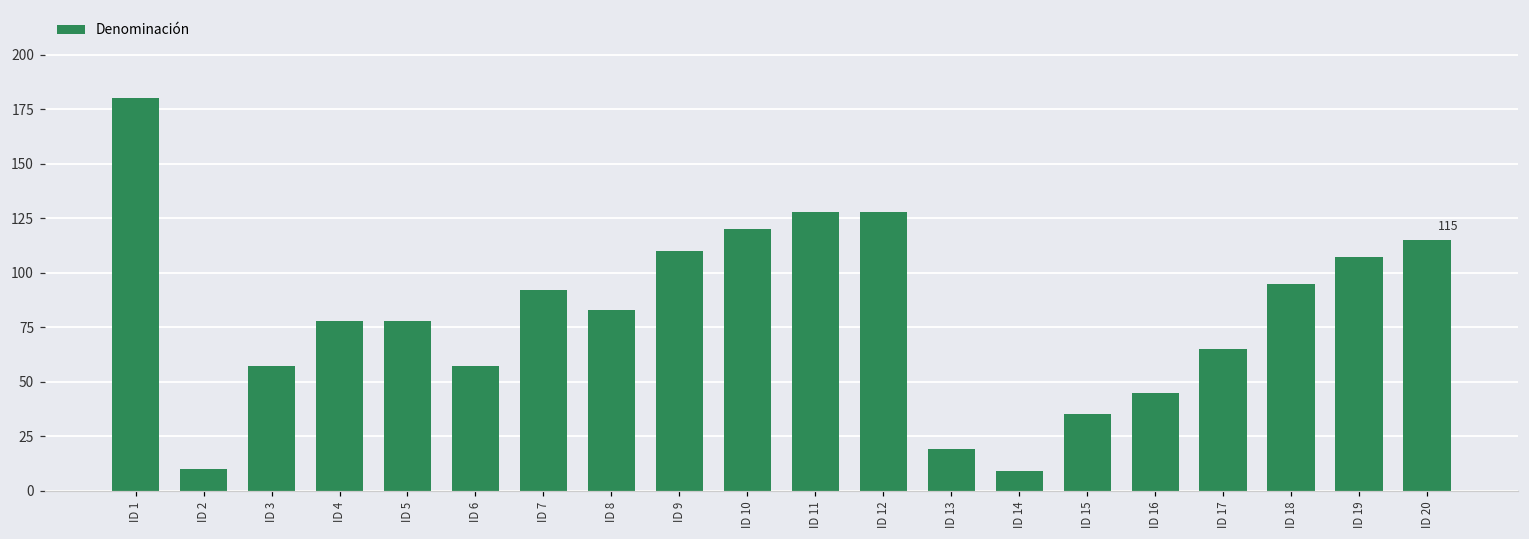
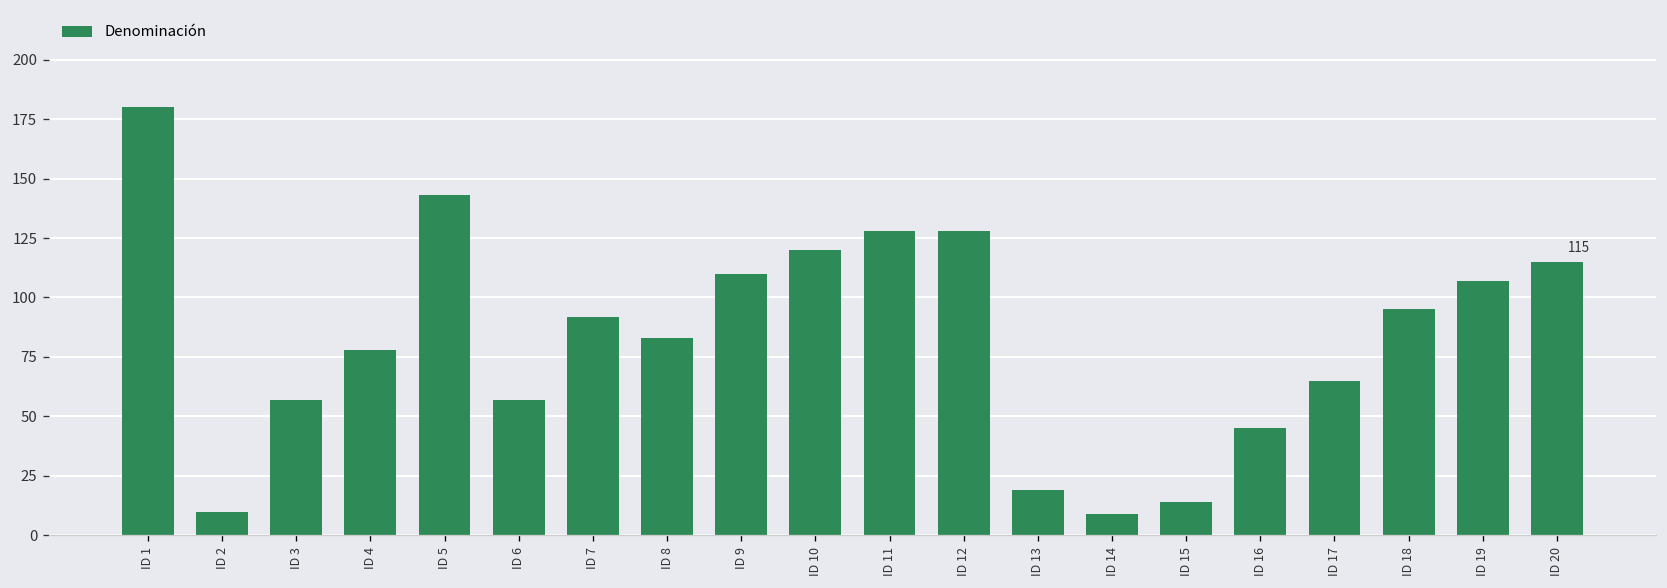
  {
    "ID 1": 180,
    "ID 2": 10,
    "ID 3": 57,
    "ID 4": 78,
-   "ID 5": 78,
+   "ID 5": 143,
    "ID 6": 57,
    "ID 7": 92,
    "ID 8": 83,
    "ID 9": 110,
    "ID 10": 120,
    "ID 11": 128,
    "ID 12": 128,
    "ID 13": 19,
    "ID 14": 9,
-   "ID 15": 35,
+   "ID 15": 14,
    "ID 16": 45,
    "ID 17": 65,
    "ID 18": 95,
    "ID 19": 107
  }
